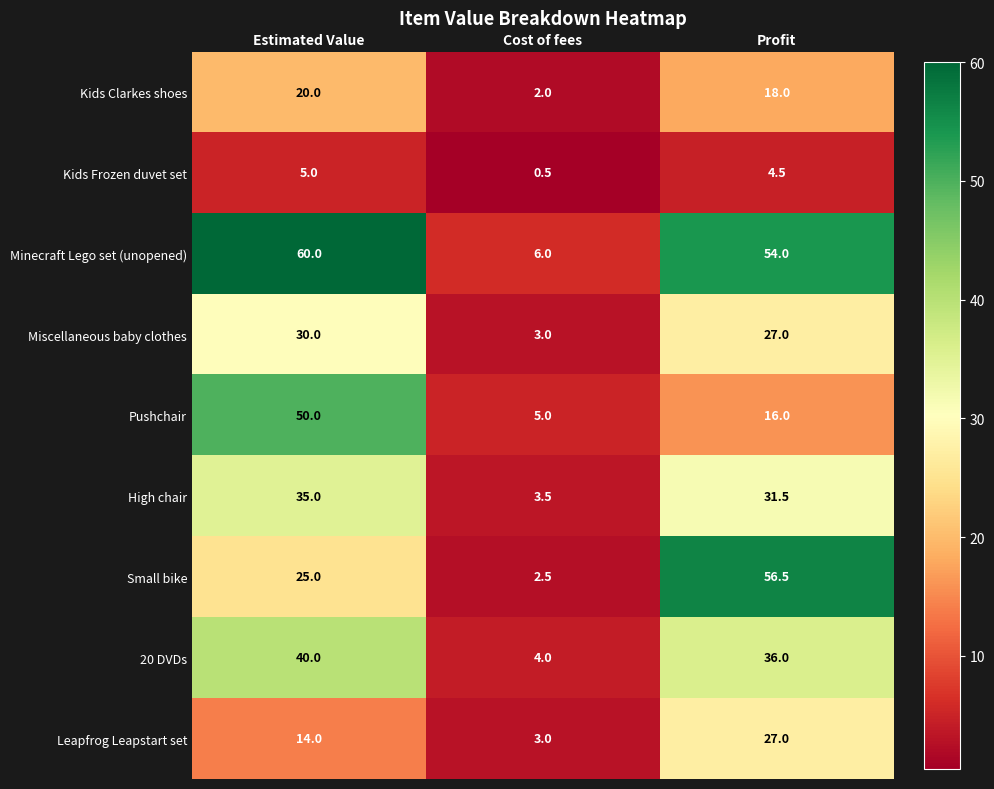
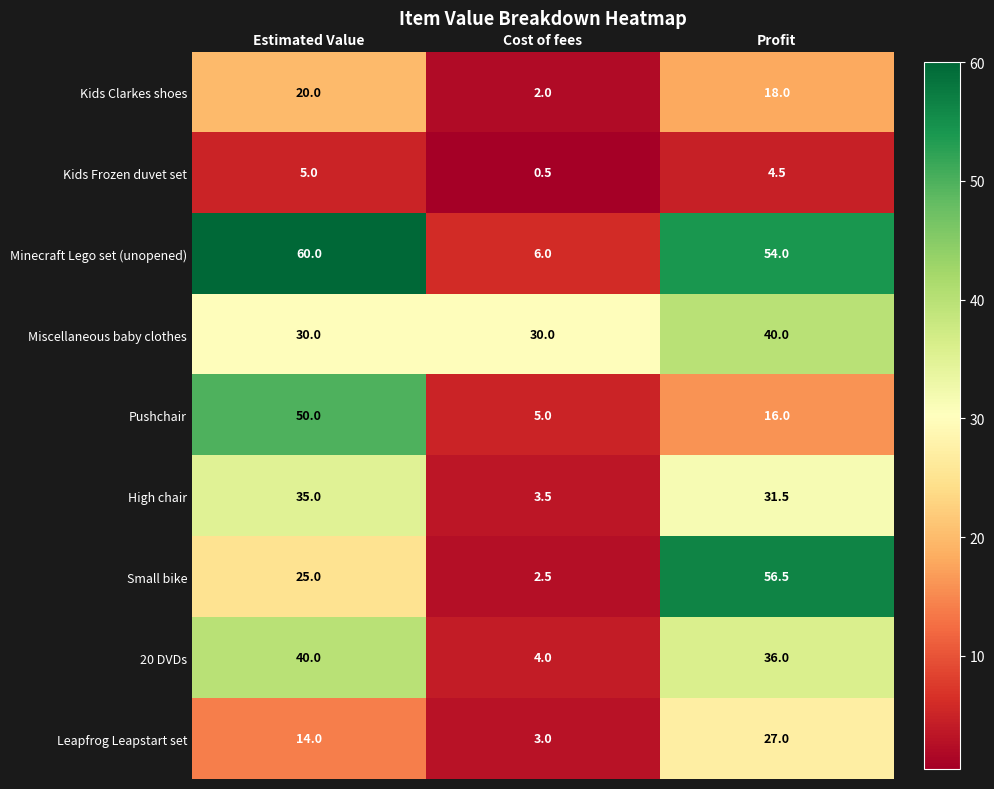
  {
    "Kids Clarkes shoes": {
      "Estimated Value": 20.0,
      "Cost of fees": 2.0,
      "Profit": 18.0
    },
    "Kids Frozen duvet set": {
      "Estimated Value": 5.0,
      "Cost of fees": 0.5,
      "Profit": 4.5
    },
    "Minecraft Lego set (unopened)": {
      "Estimated Value": 60.0,
      "Cost of fees": 6.0,
      "Profit": 54.0
    },
    "Miscellaneous baby clothes": {
      "Estimated Value": 30.0,
-     "Cost of fees": 3.0,
-     "Profit": 27.0
+     "Cost of fees": 30.0,
+     "Profit": 40.0
    },
    "Pushchair": {
      "Estimated Value": 50.0,
      "Cost of fees": 5.0,
      "Profit": 16.0
    },
    "High chair": {
      "Estimated Value": 35.0,
      "Cost of fees": 3.5,
      "Profit": 31.5
    },
    "Small bike": {
      "Estimated Value": 25.0,
      "Cost of fees": 2.5,
      "Profit": 56.5
    },
    "20 DVDs": {
      "Estimated Value": 40.0,
      "Cost of fees": 4.0,
      "Profit": 36.0
    },
    "Leapfrog Leapstart set": {
      "Estimated Value": 14.0,
      "Cost of fees": 3.0,
      "Profit": 27.0
    }
  }
